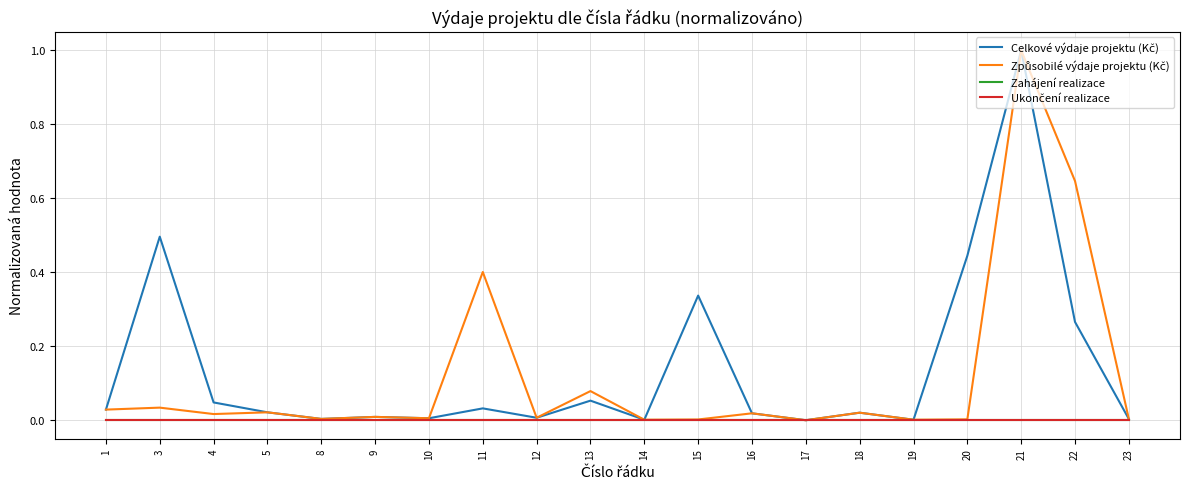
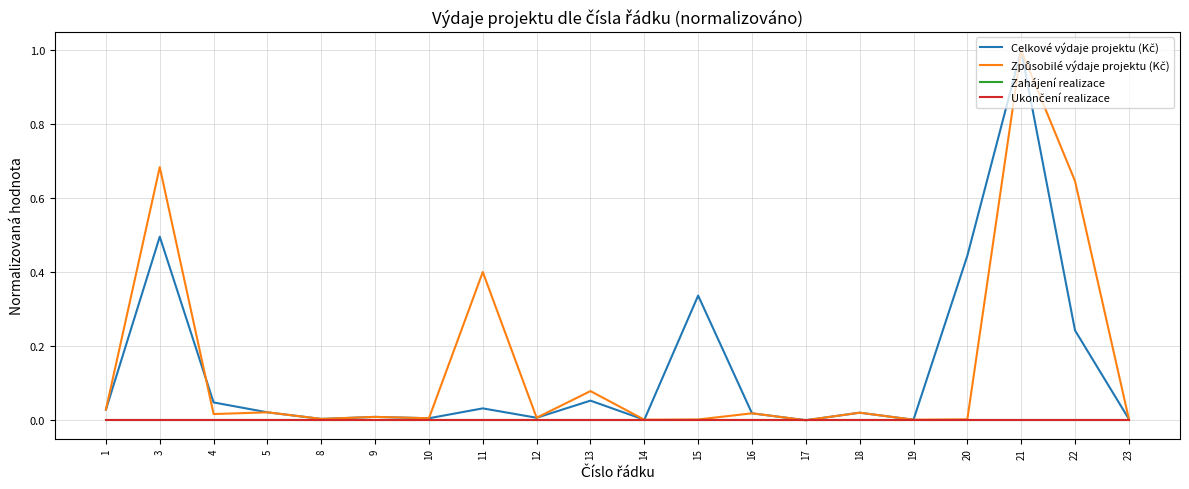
  {
    "Celkové výdaje projektu (Kč)": {
      "3": 0.50,
      "4": 0.05,
      "11": 0.03,
      "13": 0.05,
      "15": 0.34,
      "20": 0.44,
-     "22": 0.27
+     "22": 0.24
    },
    "Způsobilé výdaje projektu (Kč)": {
-     "3": 0.03,
+     "3": 0.68,
      "4": 0.02,
      "11": 0.40,
      "13": 0.08,
      "22": 0.65
    },
    "Ukončení realizace": {
      "1": 0.00,
      "3": 0.00,
      "4": 0.00,
      "5": 0.00,
      "9": 0.00,
      "11": 0.00,
      "13": 0.00,
      "16": 0.00,
      "18": 0.00,
      "21": 0.00,
      "22": 0.00
    }
  }
